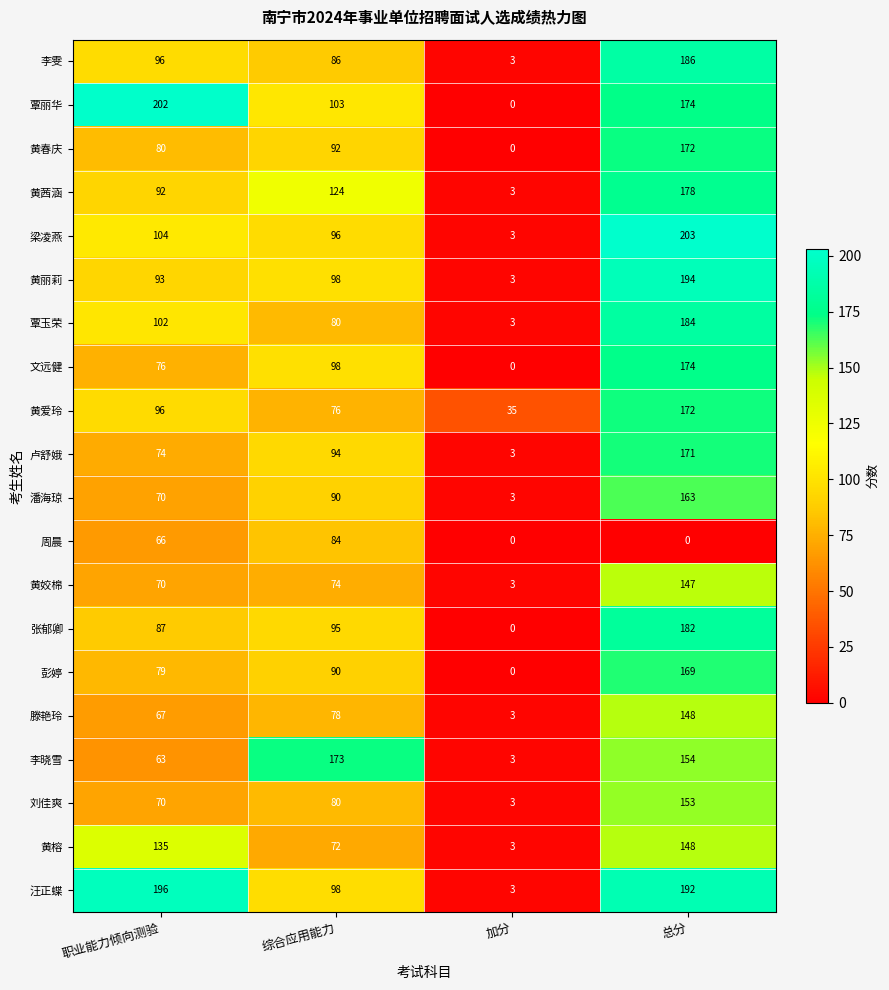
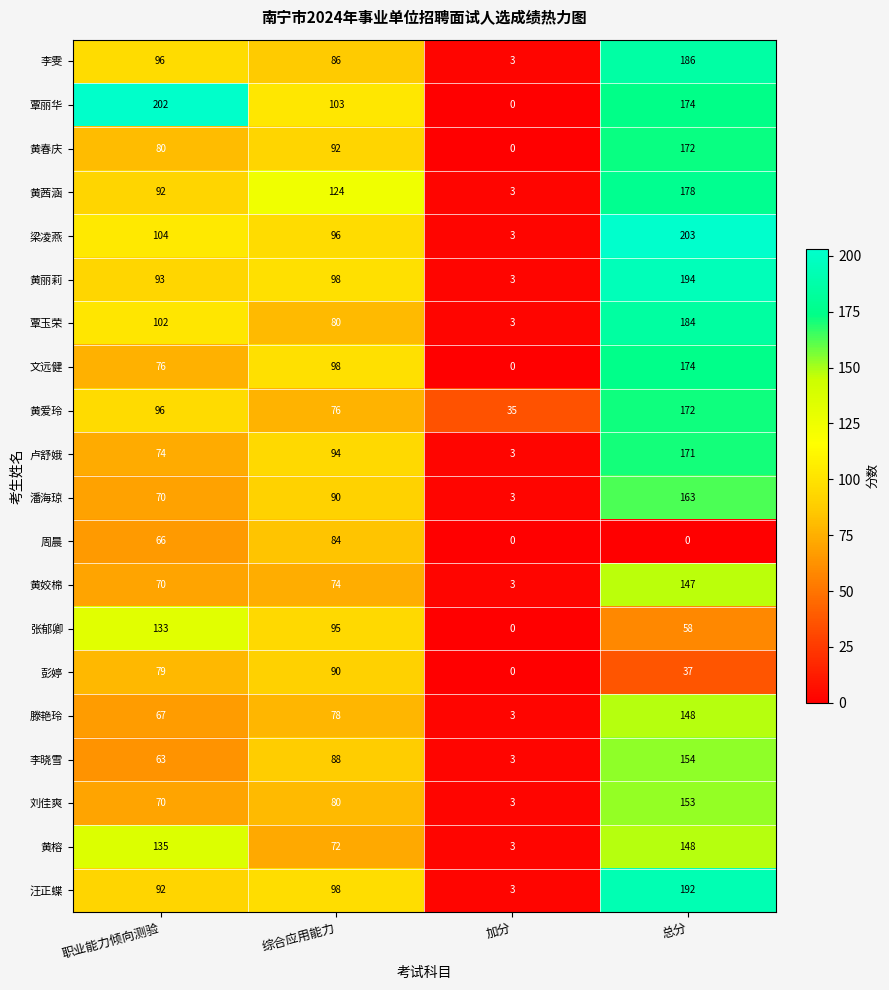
  {
    "李雯": {
      "职业能力倾向测验": 96,
      "综合应用能力": 86,
      "加分": 3,
      "总分": 186
    },
    "覃丽华": {
      "职业能力倾向测验": 202,
      "综合应用能力": 103,
      "加分": 0,
      "总分": 174
    },
    "黄春庆": {
      "职业能力倾向测验": 80,
      "综合应用能力": 92,
      "加分": 0,
      "总分": 172
    },
    "黄茜涵": {
      "职业能力倾向测验": 92,
      "综合应用能力": 124,
      "加分": 3,
      "总分": 178
    },
    "梁凌燕": {
      "职业能力倾向测验": 104,
      "综合应用能力": 96,
      "加分": 3,
      "总分": 203
    },
    "黄丽莉": {
      "职业能力倾向测验": 93,
      "综合应用能力": 98,
      "加分": 3,
      "总分": 194
    },
    "覃玉荣": {
      "职业能力倾向测验": 102,
      "综合应用能力": 80,
      "加分": 3,
      "总分": 184
    },
    "文远健": {
      "职业能力倾向测验": 76,
      "综合应用能力": 98,
      "加分": 0,
      "总分": 174
    },
    "黄爱玲": {
      "职业能力倾向测验": 96,
      "综合应用能力": 76,
      "加分": 35,
      "总分": 172
    },
    "卢舒娥": {
      "职业能力倾向测验": 74,
      "综合应用能力": 94,
      "加分": 3,
      "总分": 171
    },
    "潘海琼": {
      "职业能力倾向测验": 70,
      "综合应用能力": 90,
      "加分": 3,
      "总分": 163
    },
    "周晨": {
      "职业能力倾向测验": 66,
      "综合应用能力": 84,
      "加分": 0,
      "总分": 0
    },
    "黄姣棉": {
      "职业能力倾向测验": 70,
      "综合应用能力": 74,
      "加分": 3,
      "总分": 147
    },
    "张郁卿": {
-     "职业能力倾向测验": 87,
+     "职业能力倾向测验": 133,
      "综合应用能力": 95,
      "加分": 0,
-     "总分": 182
+     "总分": 58
    },
    "彭婷": {
      "职业能力倾向测验": 79,
      "综合应用能力": 90,
      "加分": 0,
-     "总分": 169
+     "总分": 37
    },
    "滕艳玲": {
      "职业能力倾向测验": 67,
      "综合应用能力": 78,
      "加分": 3,
      "总分": 148
    },
    "李晓雪": {
      "职业能力倾向测验": 63,
-     "综合应用能力": 173,
+     "综合应用能力": 88,
      "加分": 3,
      "总分": 154
    },
    "刘佳爽": {
      "职业能力倾向测验": 70,
      "综合应用能力": 80,
      "加分": 3,
      "总分": 153
    },
    "黄榕": {
      "职业能力倾向测验": 135,
      "综合应用能力": 72,
      "加分": 3,
      "总分": 148
    },
    "汪正蝶": {
-     "职业能力倾向测验": 196,
+     "职业能力倾向测验": 92,
      "综合应用能力": 98,
      "加分": 3,
      "总分": 192
    }
  }
